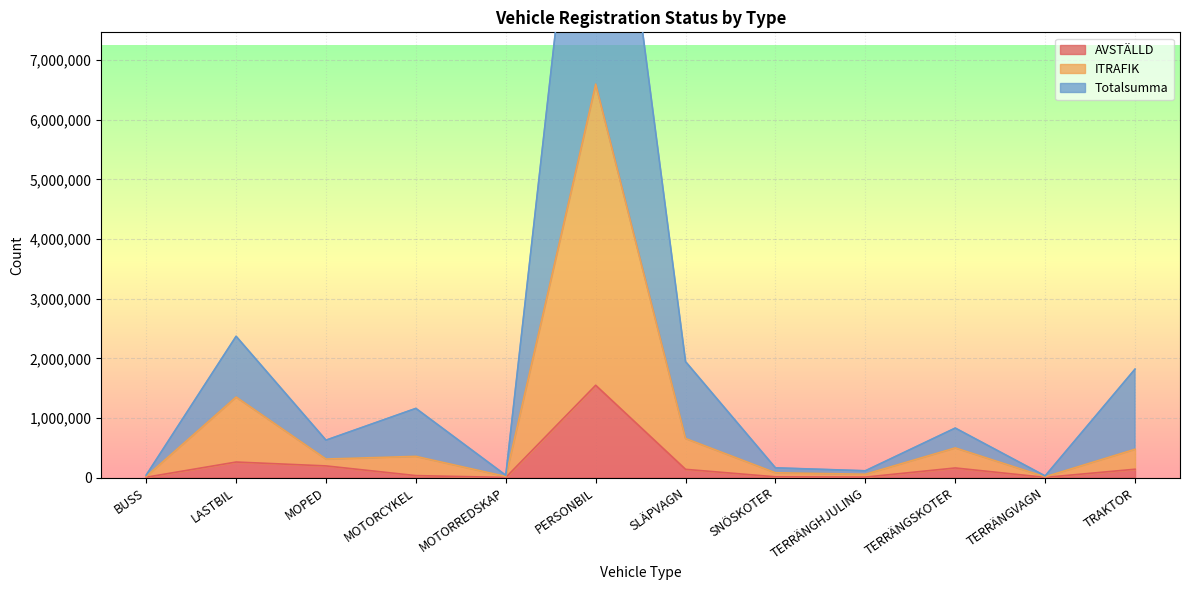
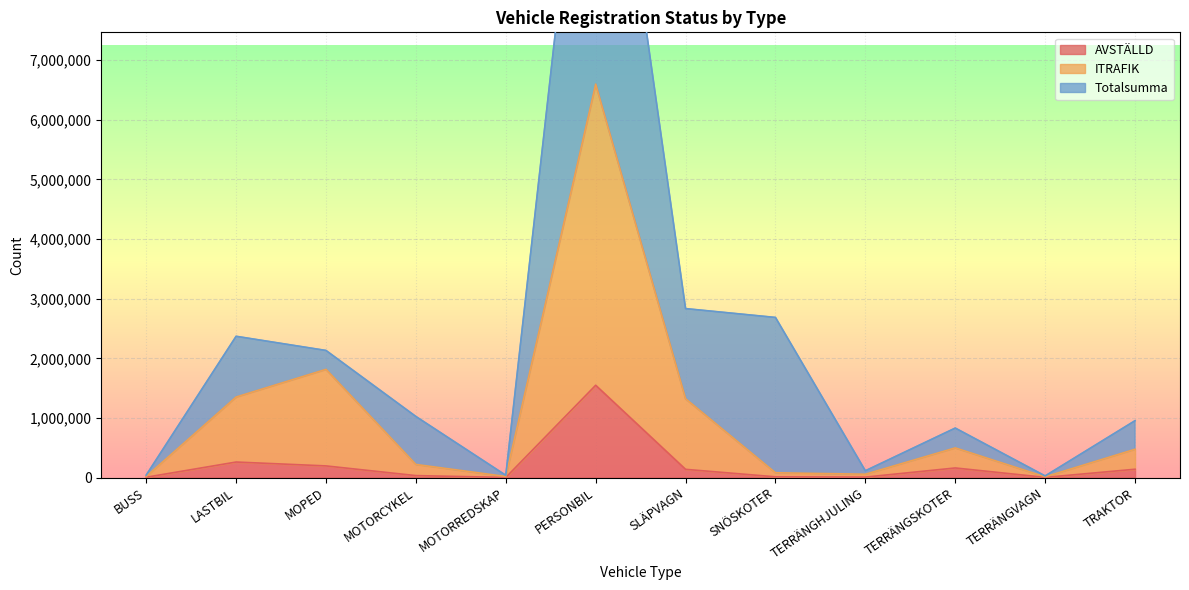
  {
    "AVSTÄLLD": {
      "LASTBIL": "300,000",
      "MOPED": "200,000",
      "MOTORCYKEL": "0",
      "PERSONBIL": "1,500,000",
      "SLÄPVAGN": "100,000",
      "SNÖSKOTER": "0",
      "TERRÄNGHJULING": "0",
      "TERRÄNGSKOTER": "200,000",
      "TRAKTOR": "100,000"
    },
    "ITRAFIK": {
      "LASTBIL": "1,100,000",
-     "MOPED": "100,000",
-     "MOTORCYKEL": "300,000",
+     "MOPED": "1,600,000",
+     "MOTORCYKEL": "200,000",
      "PERSONBIL": "5,000,000",
-     "SLÄPVAGN": "500,000",
+     "SLÄPVAGN": "1,200,000",
      "SNÖSKOTER": "100,000",
      "TERRÄNGHJULING": "0",
      "TERRÄNGSKOTER": "300,000",
      "TRAKTOR": "300,000"
    },
    "Totalsumma": {
      "LASTBIL": "1,000,000",
      "MOPED": "300,000",
      "MOTORCYKEL": "800,000",
-     "SLÄPVAGN": "1,300,000",
-     "SNÖSKOTER": "100,000",
+     "SLÄPVAGN": "1,500,000",
+     "SNÖSKOTER": "2,600,000",
      "TERRÄNGHJULING": "100,000",
      "TERRÄNGSKOTER": "300,000",
-     "TRAKTOR": "1,300,000"
+     "TRAKTOR": "500,000"
    }
  }
